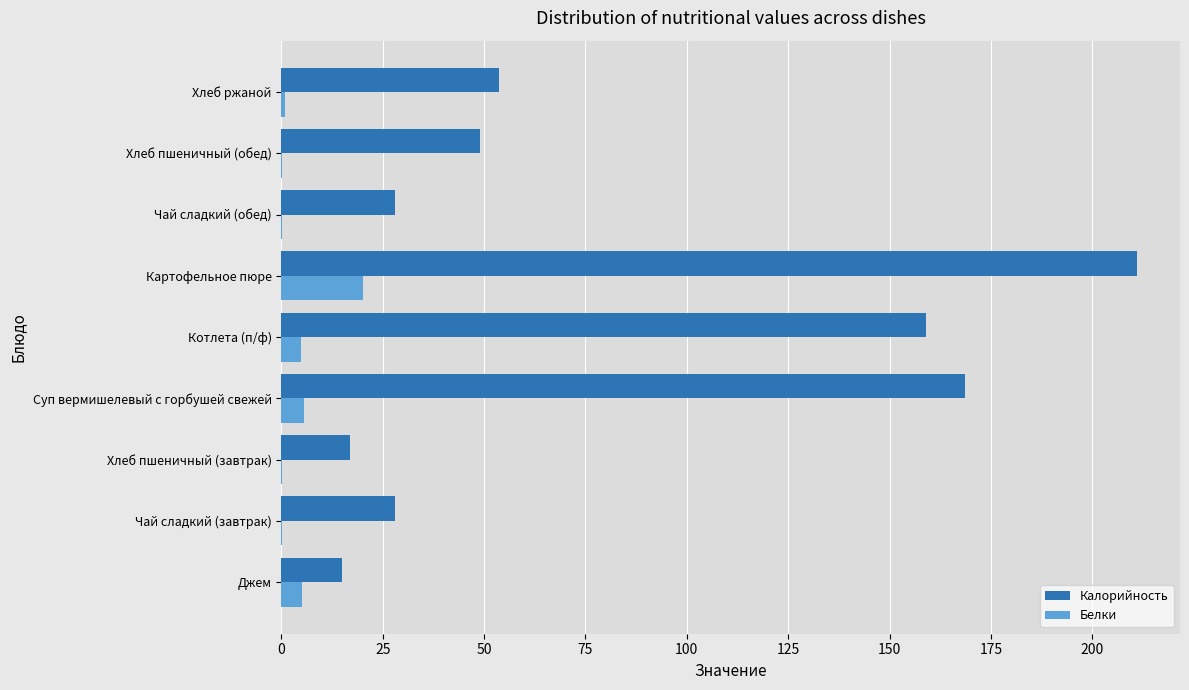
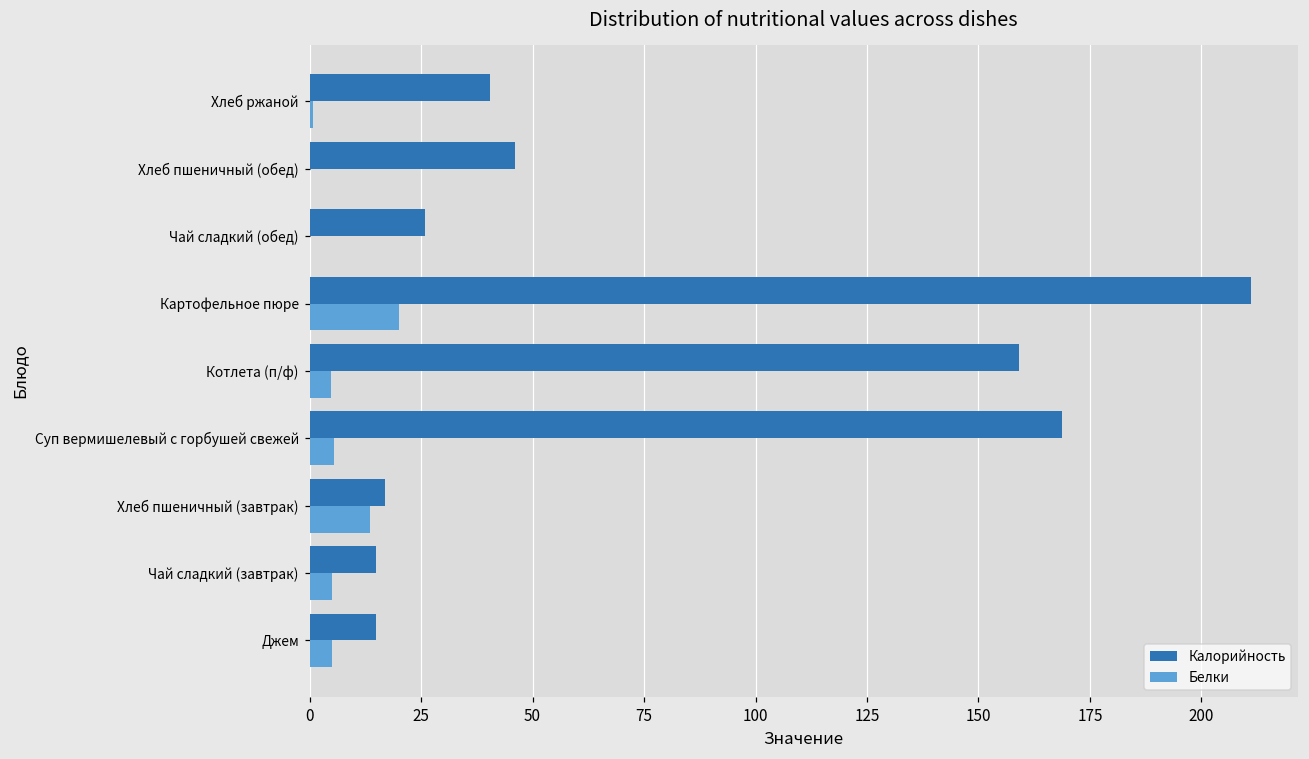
  {
    "Калорийность": {
-     "Хлеб ржаной": 54,
-     "Хлеб пшеничный (обед)": 49,
-     "Чай сладкий (обед)": 28,
+     "Хлеб ржаной": 41,
+     "Хлеб пшеничный (обед)": 46,
+     "Чай сладкий (обед)": 26,
      "Картофельное пюре": 211,
      "Котлета (п/ф)": 159,
      "Суп вермишелевый с горбушей свежей": 169,
      "Хлеб пшеничный (завтрак)": 17,
-     "Чай сладкий (завтрак)": 28,
+     "Чай сладкий (завтрак)": 15,
      "Джем": 15
    },
    "Белки": {
      "Хлеб ржаной": 1,
      "Картофельное пюре": 20,
      "Котлета (п/ф)": 5,
      "Суп вермишелевый с горбушей свежей": 5,
-     "Хлеб пшеничный (завтрак)": 0,
-     "Чай сладкий (завтрак)": 0,
+     "Хлеб пшеничный (завтрак)": 14,
+     "Чай сладкий (завтрак)": 5,
      "Джем": 5
    }
  }
